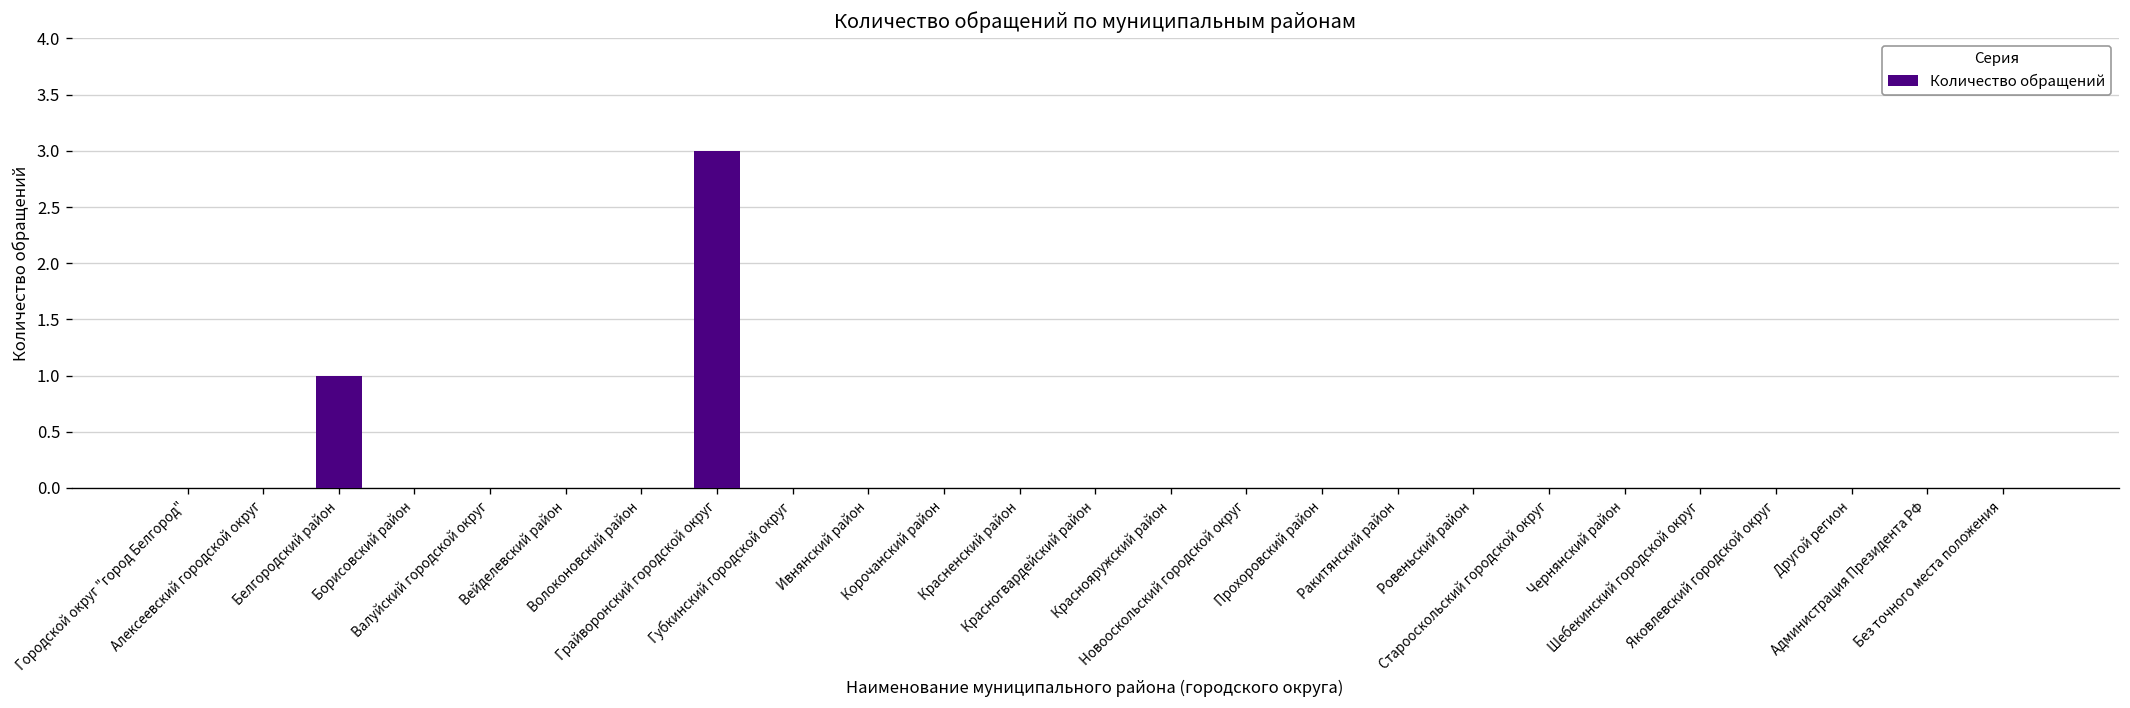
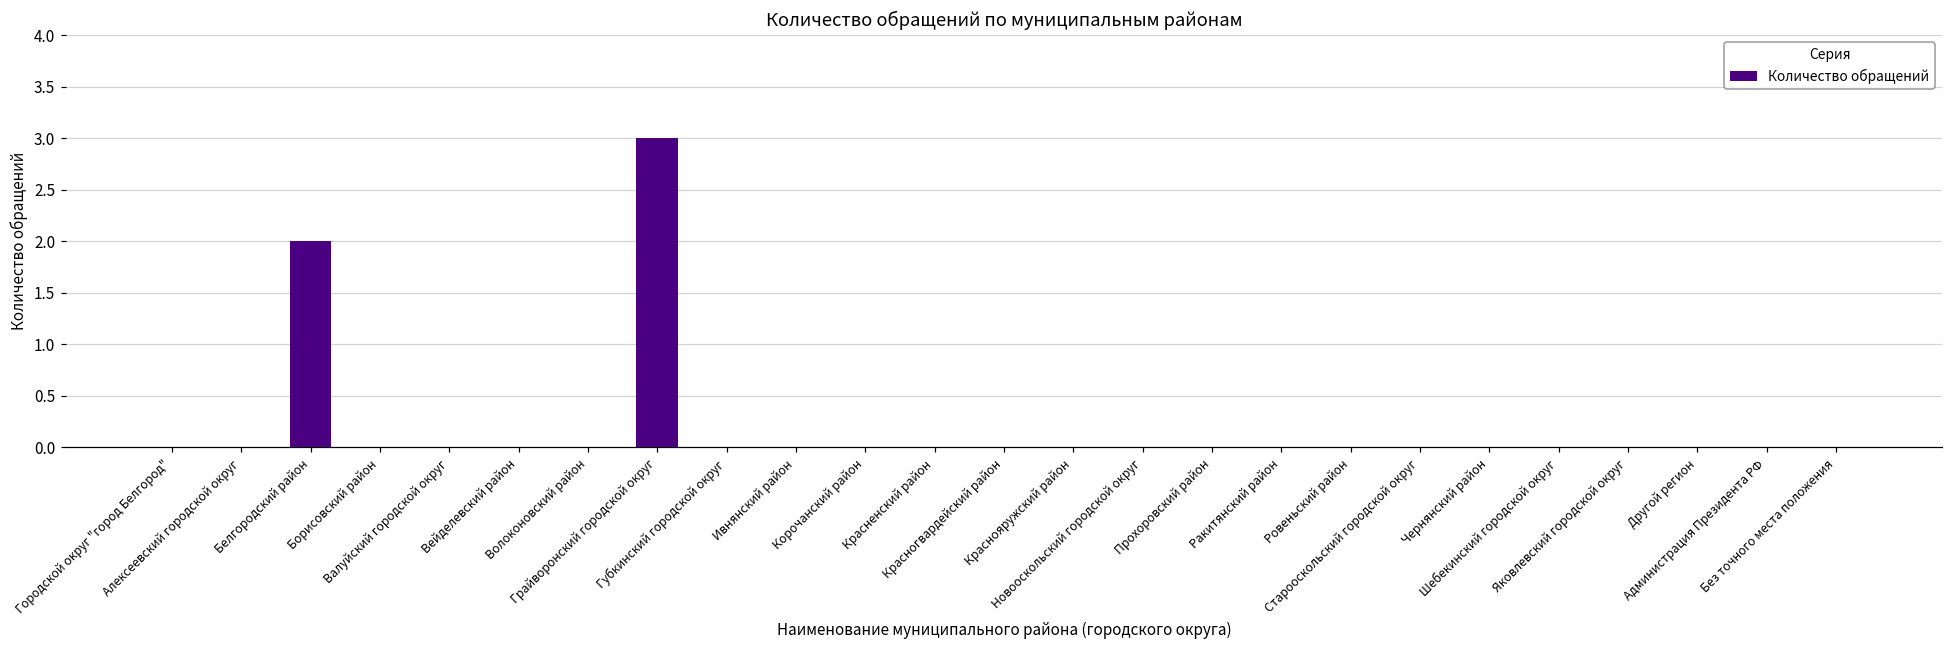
  {
    "Городской округ \"город Белгород\"": 0,
    "Алексеевский городской округ": 0,
-   "Белгородский район": 1,
+   "Белгородский район": 2,
    "Борисовский район": 0,
    "Валуйский городской округ": 0,
    "Вейделевский район": 0,
    "Волоконовский район": 0,
    "Грайворонский городской округ": 3,
    "Губкинский городской округ": 0,
    "Ивнянский район": 0,
    "Корочанский район": 0,
    "Красненский район": 0,
    "Красногвардейский район": 0,
    "Краснояружский район": 0,
    "Новооскольский городской округ": 0,
    "Прохоровский район": 0,
    "Ракитянский район": 0,
    "Ровеньский район": 0,
    "Старооскольский городской округ": 0,
    "Чернянский район": 0,
    "Шебекинский городской округ": 0,
    "Яковлевский городской округ": 0,
    "Другой регион": 0,
    "Администрация Президента РФ": 0,
    "Без точного места положения": 0
  }
